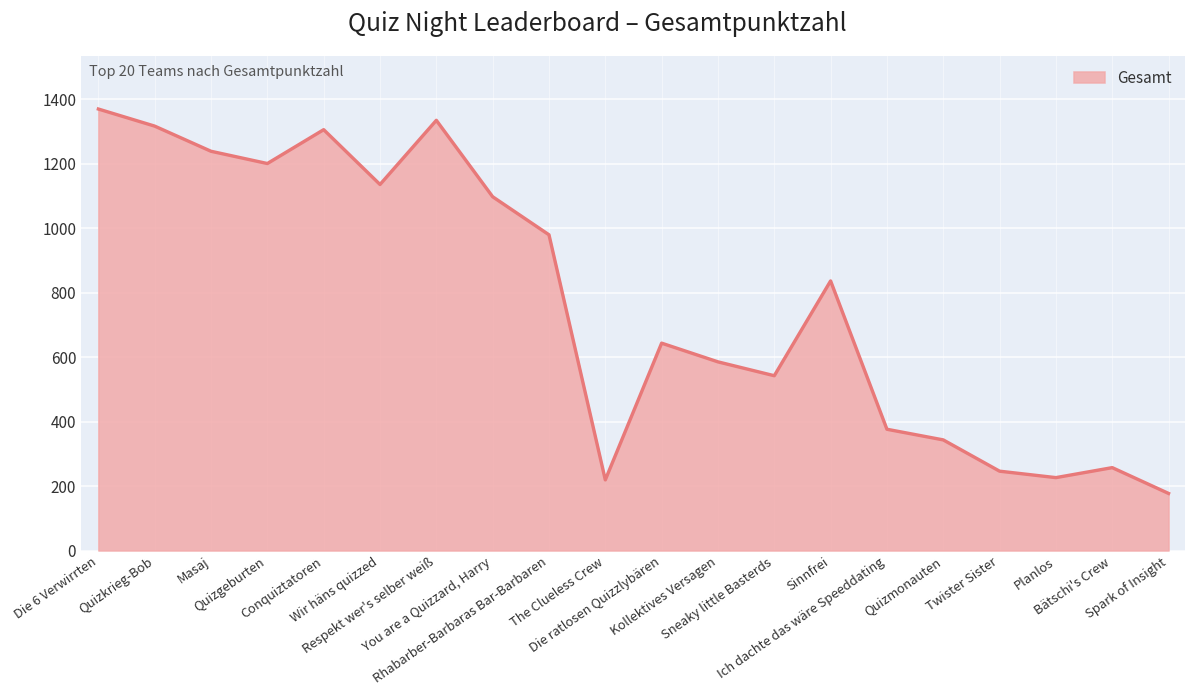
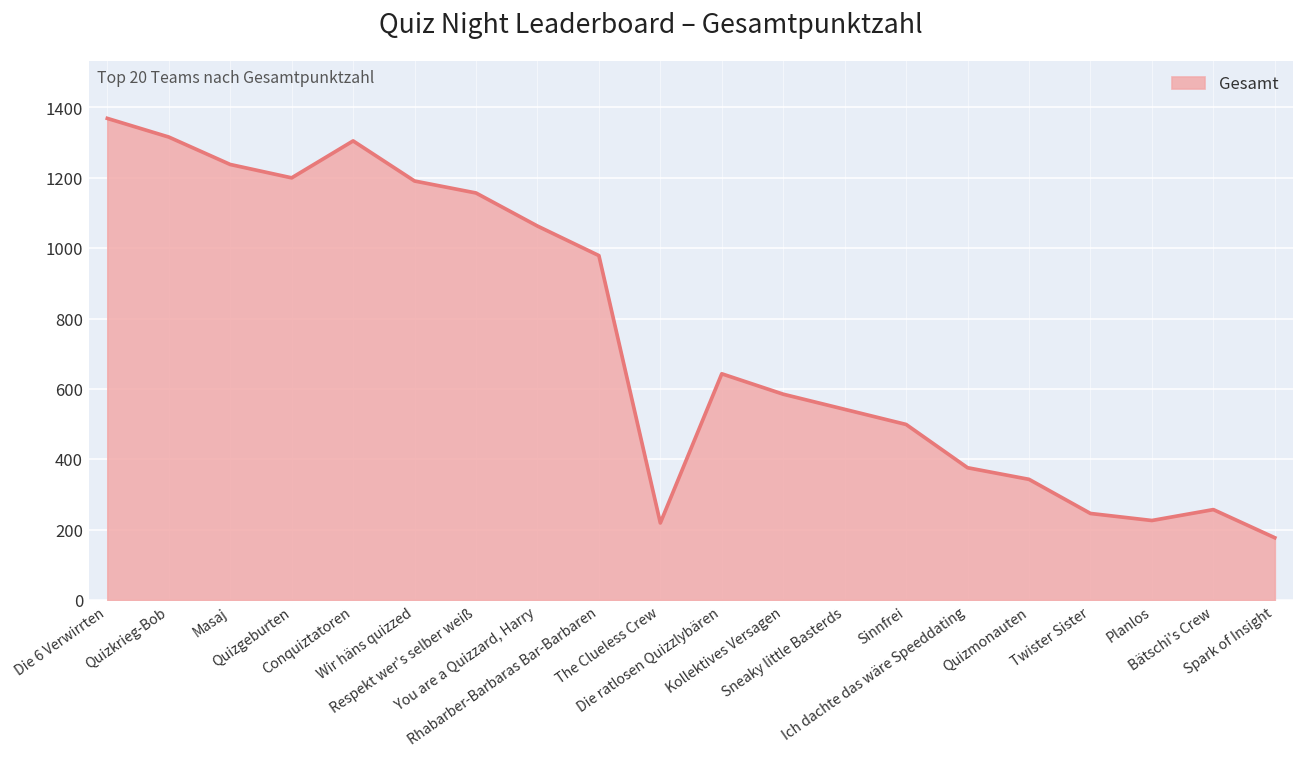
  {
    "Die 6 Verwirrten": 1370,
    "Quizkrieg-Bob": 1320,
    "Masaj": 1240,
    "Quizgeburten": 1200,
    "Conquiztatoren": 1310,
-   "Wir häns quizzed": 1140,
-   "Respekt wer's selber weiß": 1330,
-   "You are a Quizzard, Harry": 1100,
+   "Wir häns quizzed": 1190,
+   "Respekt wer's selber weiß": 1160,
+   "You are a Quizzard, Harry": 1060,
    "Rhabarber-Barbaras Bar-Barbaren": 980,
    "The Clueless Crew": 220,
    "Die ratlosen Quizzlybären": 640,
    "Kollektives Versagen": 590,
    "Sneaky little Basterds": 540,
-   "Sinnfrei": 840,
+   "Sinnfrei": 500,
    "Ich dachte das wäre Speeddating": 380,
    "Quizmonauten": 340,
    "Twister Sister": 250,
    "Planlos": 230,
    "Bätschi's Crew": 260,
    "Spark of Insight": 180
  }
